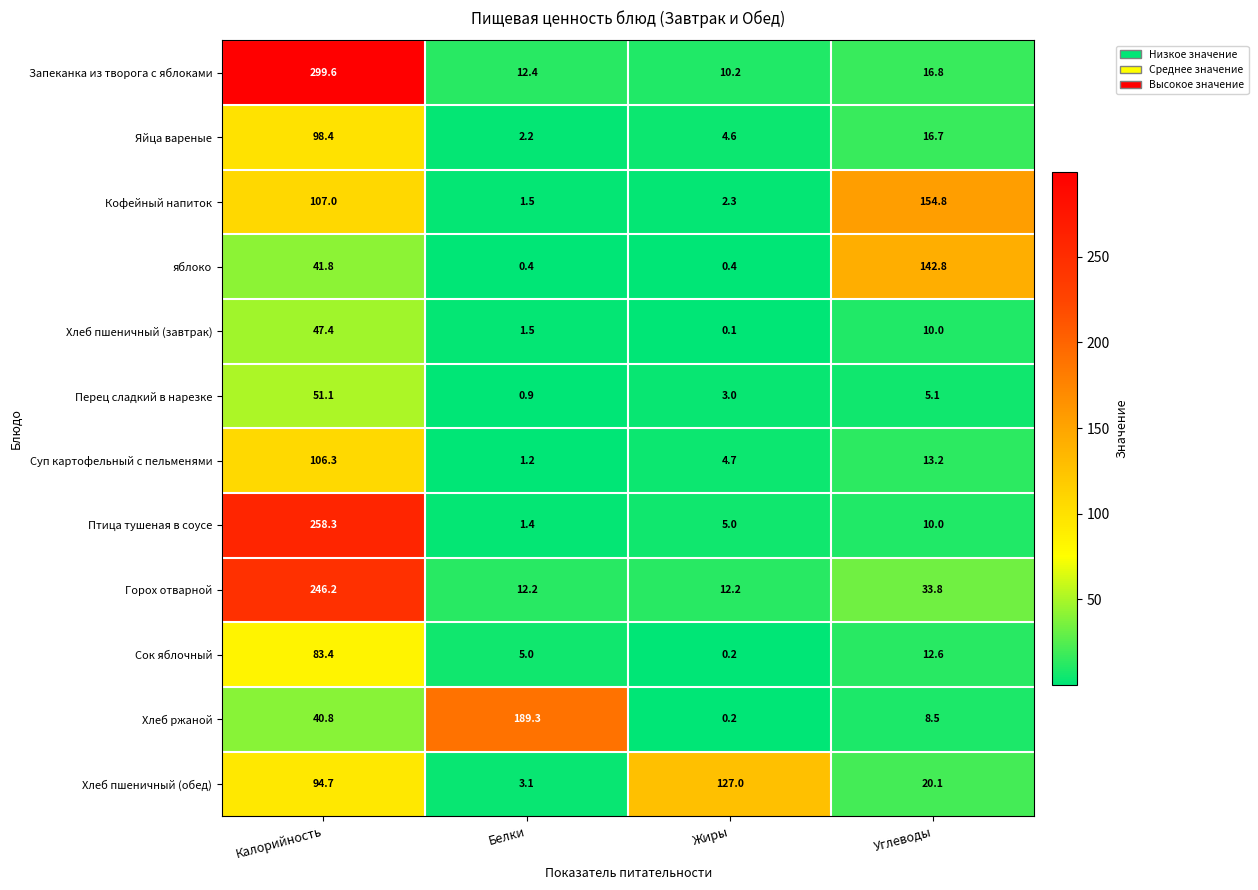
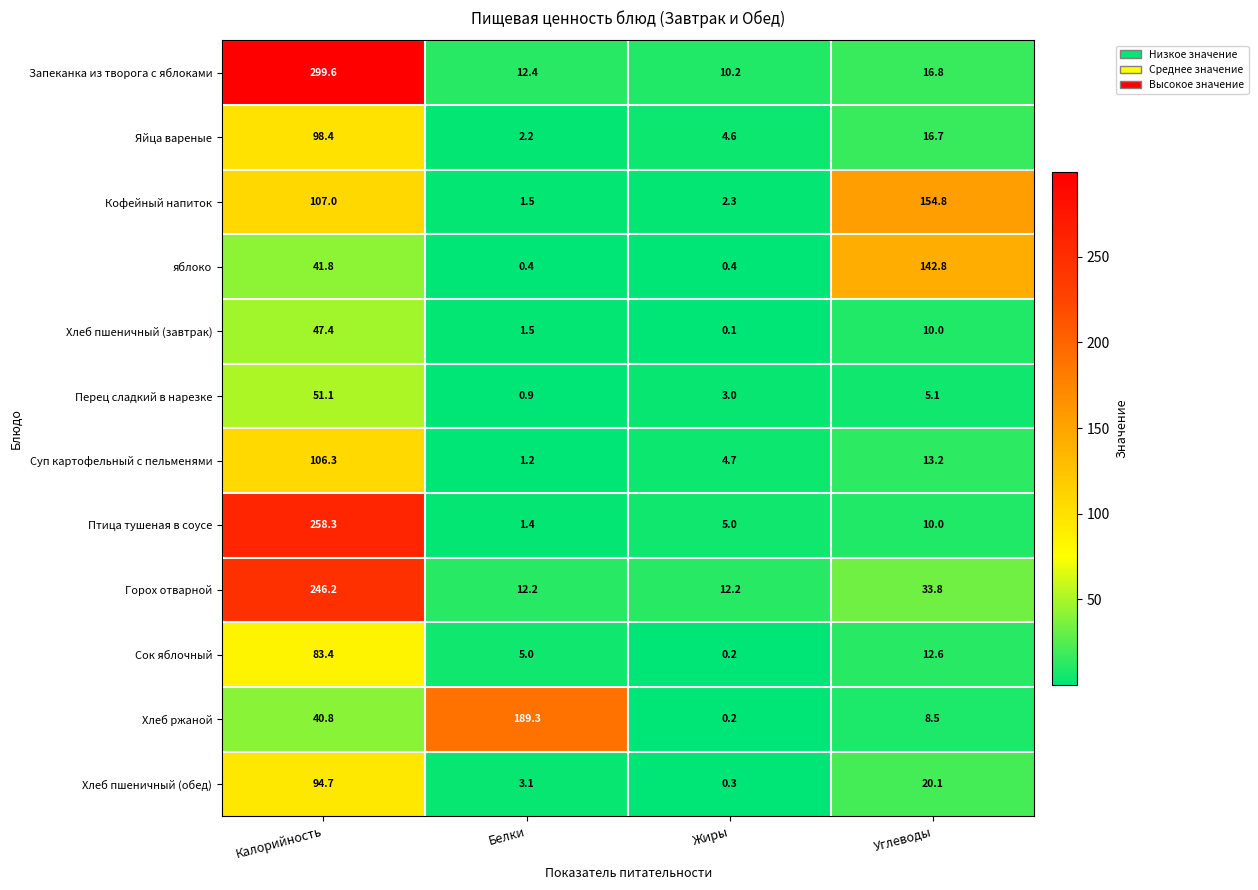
  {
    "Запеканка из творога с яблоками": {
      "Калорийность": 299.6,
      "Белки": 12.4,
      "Жиры": 10.2,
      "Углеводы": 16.8
    },
    "Яйца вареные": {
      "Калорийность": 98.4,
      "Белки": 2.2,
      "Жиры": 4.6,
      "Углеводы": 16.7
    },
    "Кофейный напиток": {
      "Калорийность": 107.0,
      "Белки": 1.5,
      "Жиры": 2.3,
      "Углеводы": 154.8
    },
    "яблоко": {
      "Калорийность": 41.8,
      "Белки": 0.4,
      "Жиры": 0.4,
      "Углеводы": 142.8
    },
    "Хлеб пшеничный (завтрак)": {
      "Калорийность": 47.4,
      "Белки": 1.5,
      "Жиры": 0.1,
      "Углеводы": 10.0
    },
    "Перец сладкий в нарезке": {
      "Калорийность": 51.1,
      "Белки": 0.9,
      "Жиры": 3.0,
      "Углеводы": 5.1
    },
    "Суп картофельный с пельменями": {
      "Калорийность": 106.3,
      "Белки": 1.2,
      "Жиры": 4.7,
      "Углеводы": 13.2
    },
    "Птица тушеная в соусе": {
      "Калорийность": 258.3,
      "Белки": 1.4,
      "Жиры": 5.0,
      "Углеводы": 10.0
    },
    "Горох отварной": {
      "Калорийность": 246.2,
      "Белки": 12.2,
      "Жиры": 12.2,
      "Углеводы": 33.8
    },
    "Сок яблочный": {
      "Калорийность": 83.4,
      "Белки": 5.0,
      "Жиры": 0.2,
      "Углеводы": 12.6
    },
    "Хлеб ржаной": {
      "Калорийность": 40.8,
      "Белки": 189.3,
      "Жиры": 0.2,
      "Углеводы": 8.5
    },
    "Хлеб пшеничный (обед)": {
      "Калорийность": 94.7,
      "Белки": 3.1,
-     "Жиры": 127.0,
+     "Жиры": 0.3,
      "Углеводы": 20.1
    }
  }
